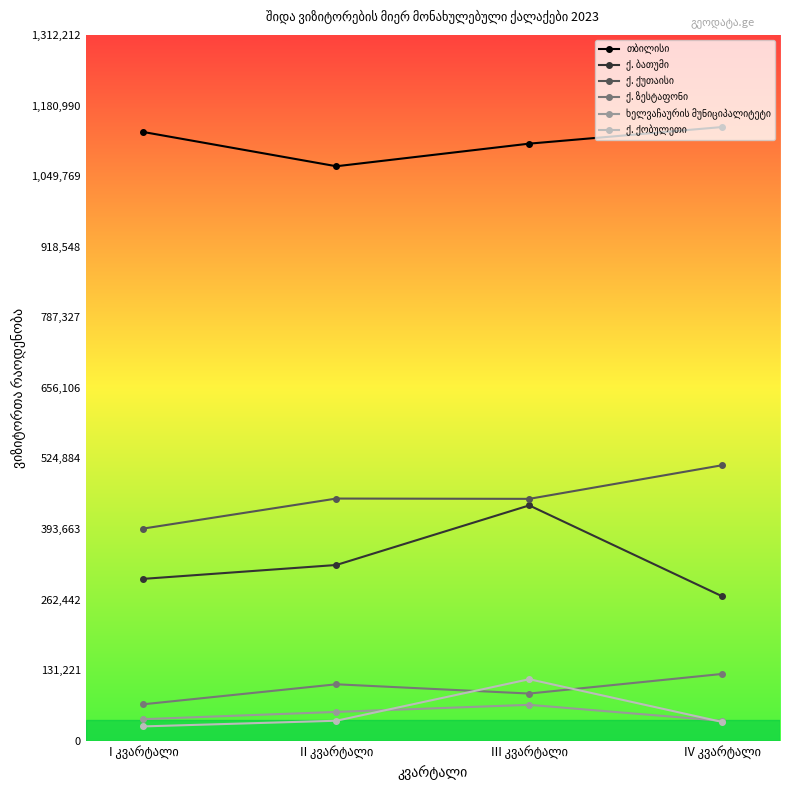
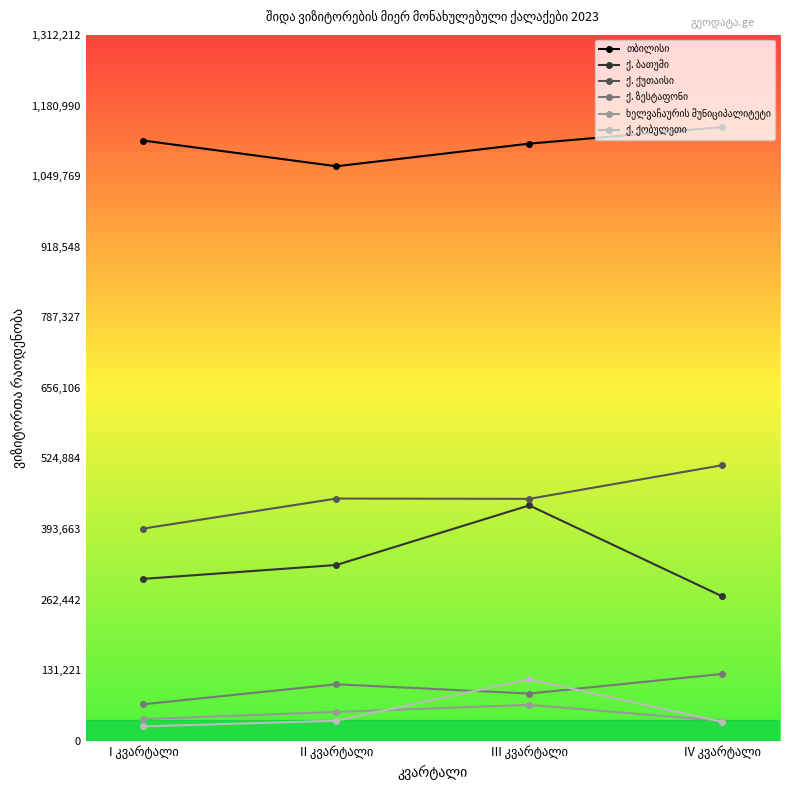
  {
    "თბილისი": {
-     "I კვარტალი": "1,130,000",
+     "I კვარტალი": "1,120,000",
      "II კვარტალი": "1,070,000",
      "III კვარტალი": "1,110,000"
    }
  }
